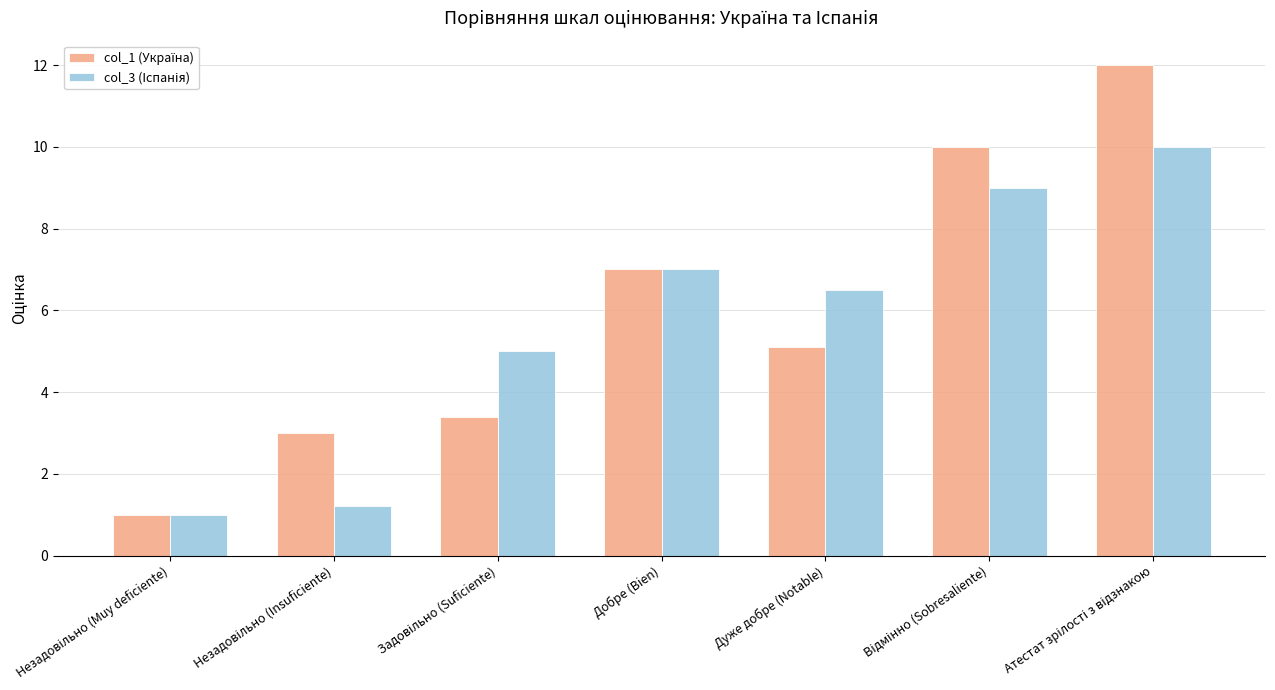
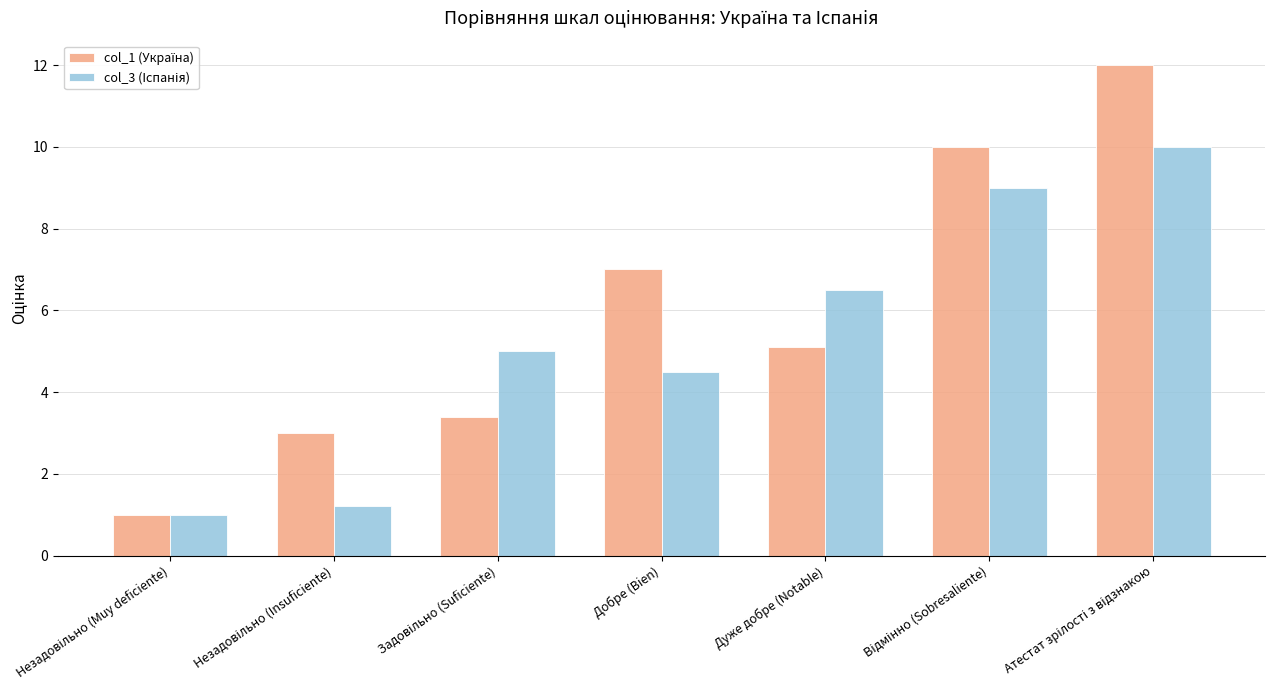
  {
    "col_1 (Україна)": {
      "Незадовільно (Muy deficiente)": 1.0,
      "Незадовільно (Insuficiente)": 3.0,
      "Задовільно (Suficiente)": 3.4,
      "Добре (Bien)": 7.0,
      "Дуже добре (Notable)": 5.1,
      "Відмінно (Sobresaliente)": 10.0,
      "Атестат зрілості з відзнакою": 12.0
    },
    "col_3 (Іспанія)": {
      "Незадовільно (Muy deficiente)": 1.0,
      "Незадовільно (Insuficiente)": 1.2,
      "Задовільно (Suficiente)": 5.0,
-     "Добре (Bien)": 7.0,
+     "Добре (Bien)": 4.5,
      "Дуже добре (Notable)": 6.5,
      "Відмінно (Sobresaliente)": 9.0,
      "Атестат зрілості з відзнакою": 10.0
    }
  }
